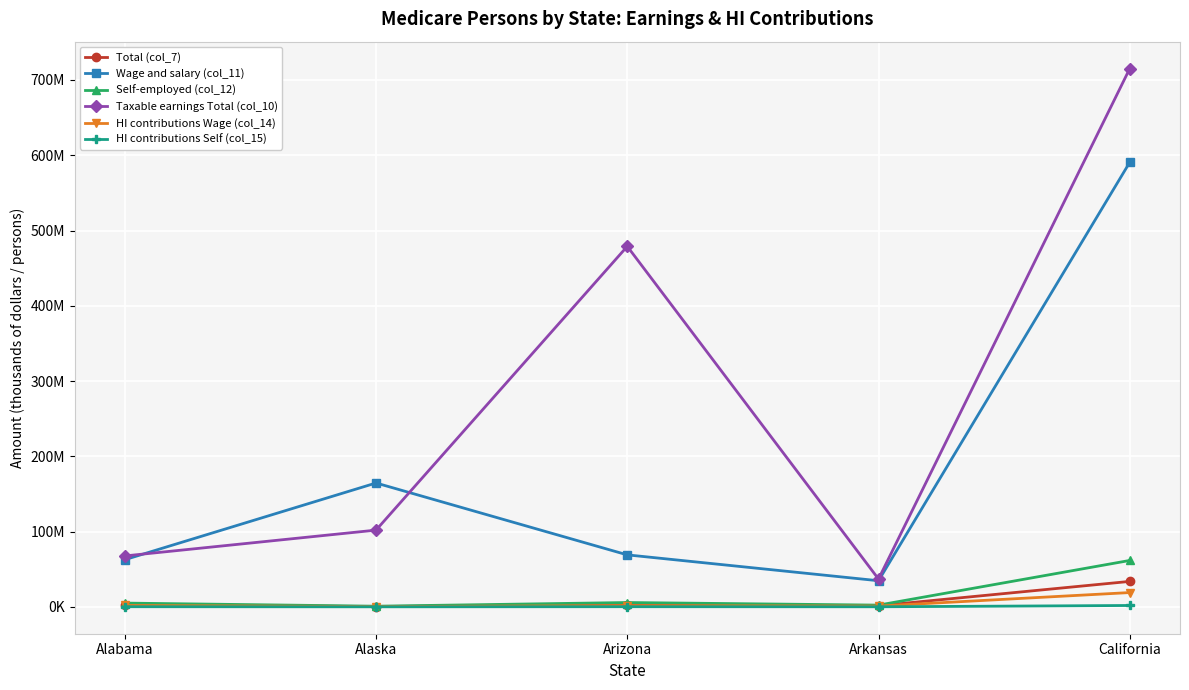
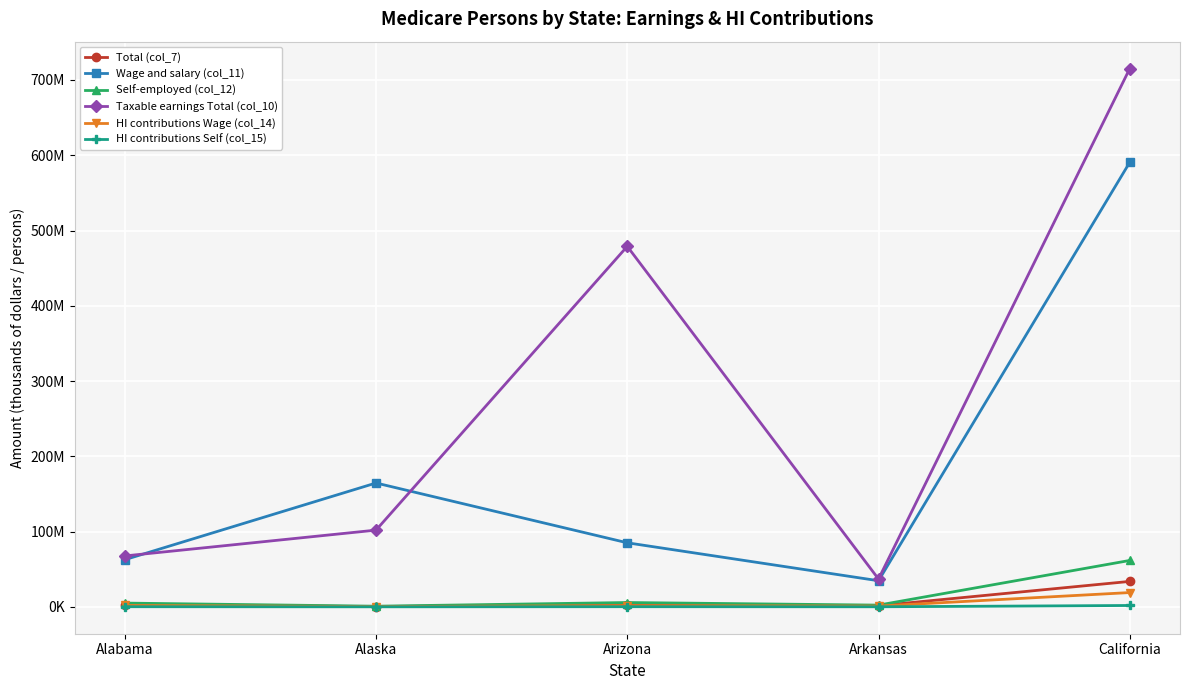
  {
    "Total (col_7)": {
      "California": 30000000
    },
    "Wage and salary (col_11)": {
      "Alabama": 60000000,
      "Alaska": 160000000,
-     "Arizona": 70000000,
+     "Arizona": 90000000,
      "California": 590000000
    },
    "Taxable earnings Total (col_10)": {
      "Alabama": 70000000,
      "Alaska": 100000000,
      "Arizona": 480000000,
      "California": 720000000
    },
    "HI contributions Wage (col_14)": {
      "California": 20000000
    }
  }
